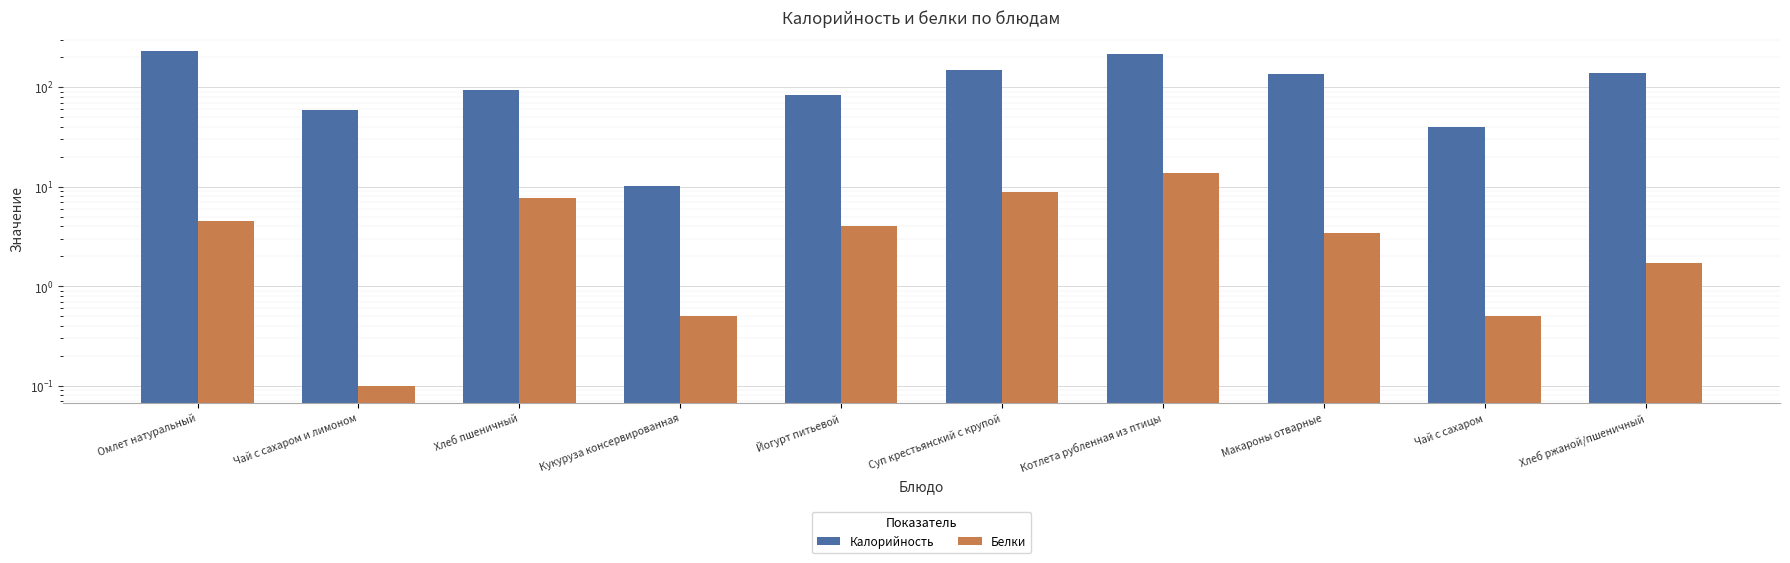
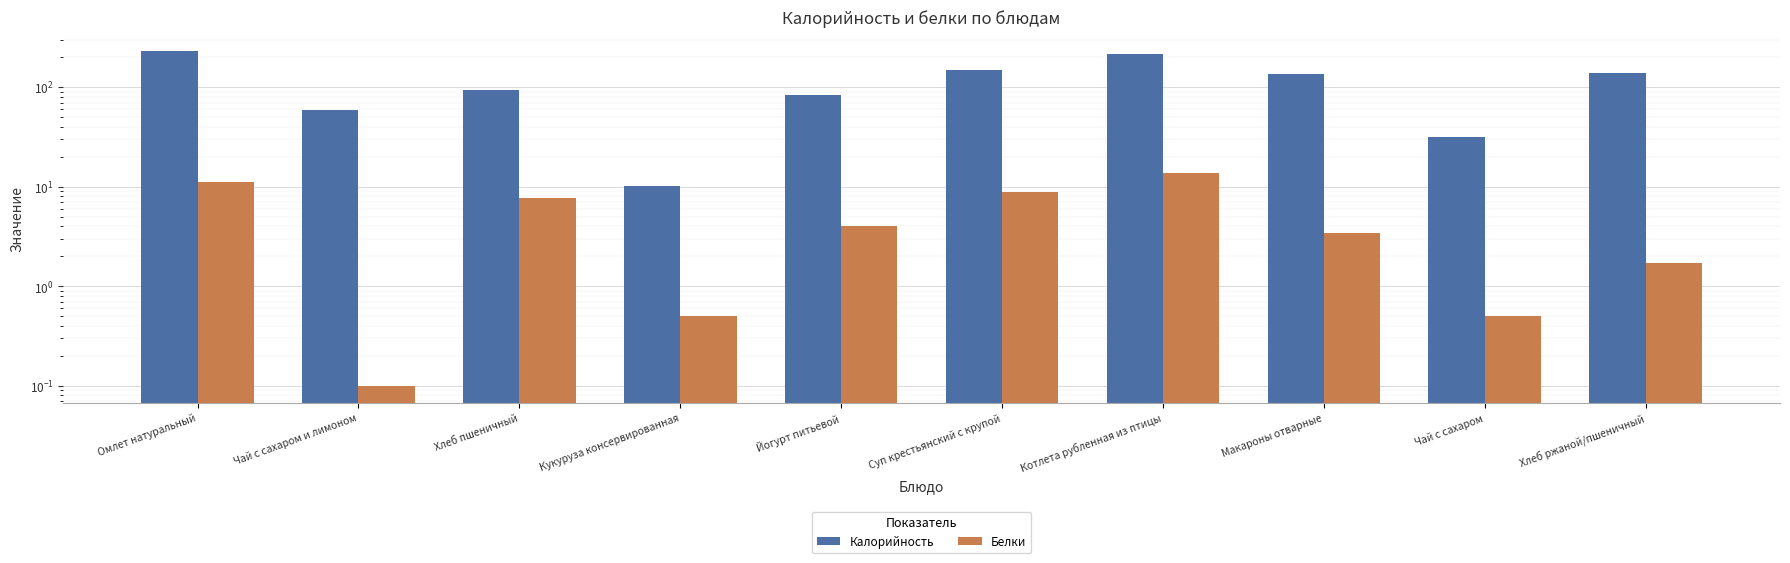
  {
    "Калорийность": {
      "Омлет натуральный": 230,
      "Чай с сахаром и лимоном": 60,
      "Хлеб пшеничный": 90,
      "Кукуруза консервированная": 10,
      "Йогурт питьевой": 80,
      "Суп крестьянский с крупой": 150,
      "Котлета рубленная из птицы": 210,
      "Макароны отварные": 130,
-     "Чай с сахаром": 40,
+     "Чай с сахаром": 32,
      "Хлеб ржаной/пшеничный": 140
    },
    "Белки": {
-     "Омлет натуральный": 5,
+     "Омлет натуральный": 11,
      "Чай с сахаром и лимоном": 0.10,
      "Хлеб пшеничный": 8,
      "Кукуруза консервированная": 0.5,
      "Йогурт питьевой": 4,
      "Суп крестьянский с крупой": 9,
      "Котлета рубленная из птицы": 14,
      "Макароны отварные": 3.4,
      "Чай с сахаром": 0.5,
      "Хлеб ржаной/пшеничный": 1.7
    }
  }
